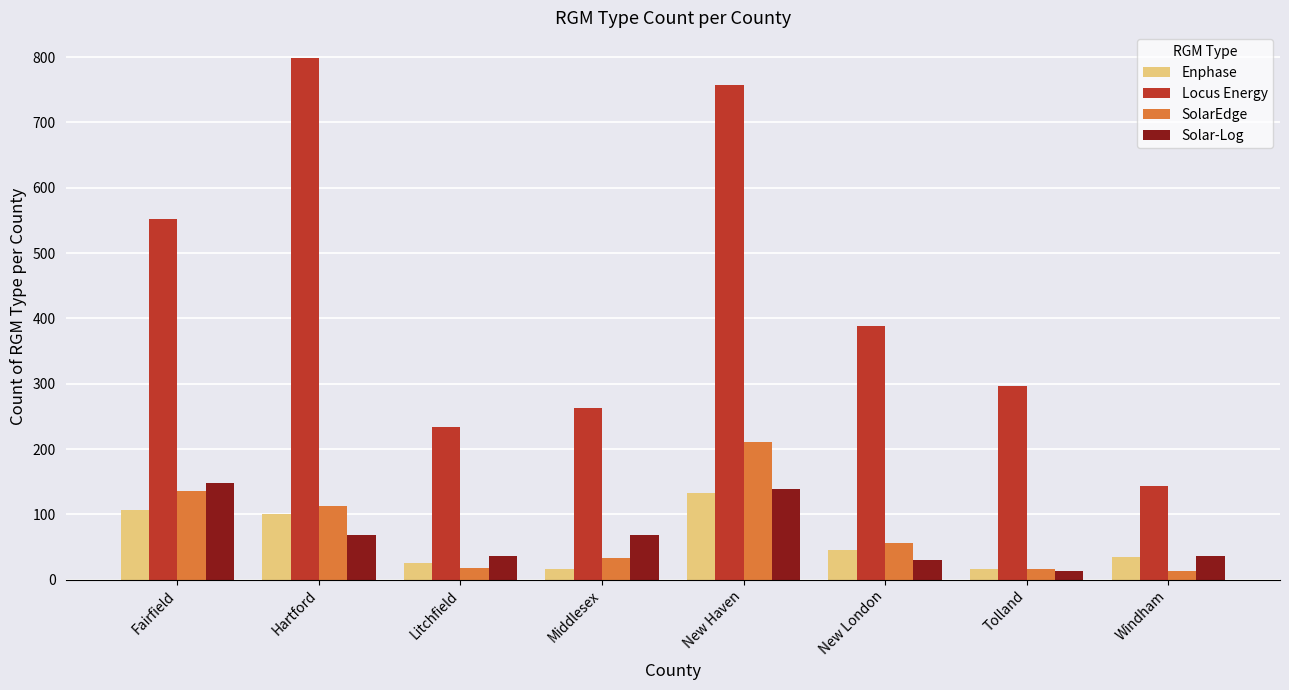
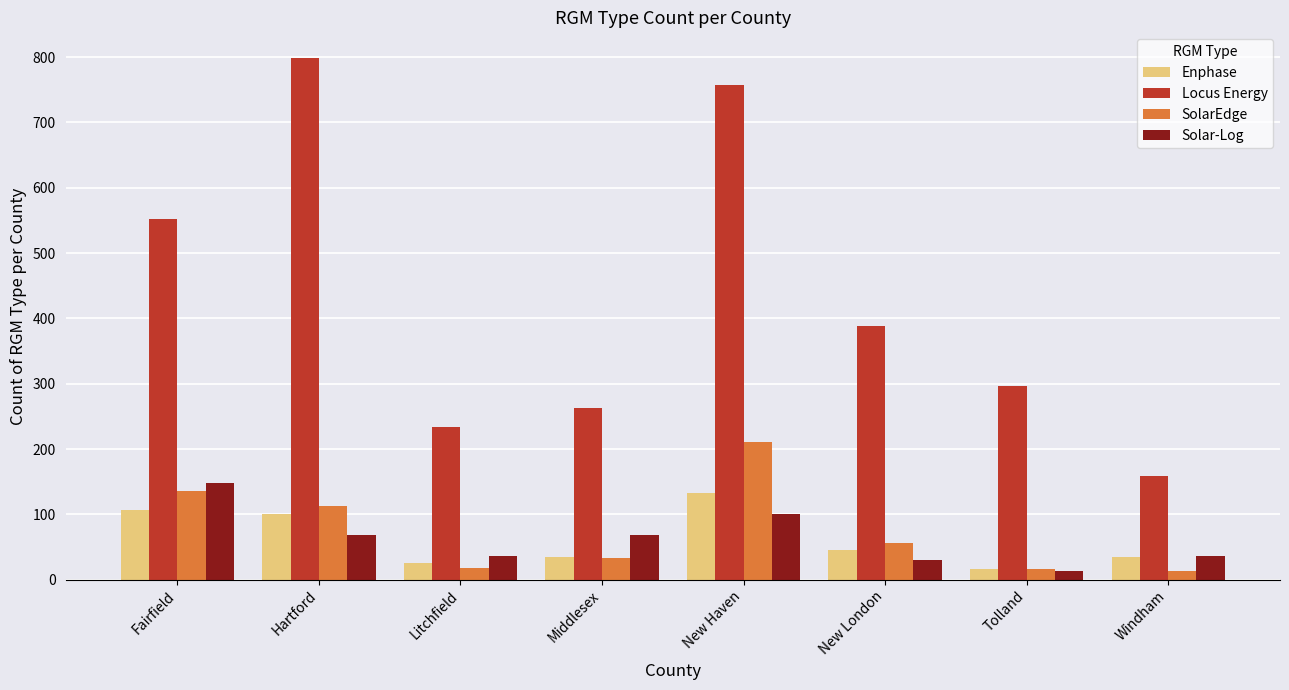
  {
    "Enphase": {
      "Fairfield": 110,
      "Hartford": 100,
      "Litchfield": 30,
-     "Middlesex": 20,
+     "Middlesex": 30,
      "New Haven": 130,
      "New London": 50,
      "Tolland": 20,
      "Windham": 30
    },
    "Locus Energy": {
      "Fairfield": 550,
      "Hartford": 800,
      "Litchfield": 230,
      "Middlesex": 260,
      "New Haven": 760,
      "New London": 390,
      "Tolland": 300,
-     "Windham": 140
+     "Windham": 160
    },
    "SolarEdge": {
      "Fairfield": 140,
      "Hartford": 110,
      "Litchfield": 20,
      "Middlesex": 30,
      "New Haven": 210,
      "New London": 60,
      "Tolland": 20,
      "Windham": 10
    },
    "Solar-Log": {
      "Fairfield": 150,
      "Hartford": 70,
      "Litchfield": 40,
      "Middlesex": 70,
-     "New Haven": 140,
+     "New Haven": 100,
      "New London": 30,
      "Tolland": 10,
      "Windham": 40
    }
  }
